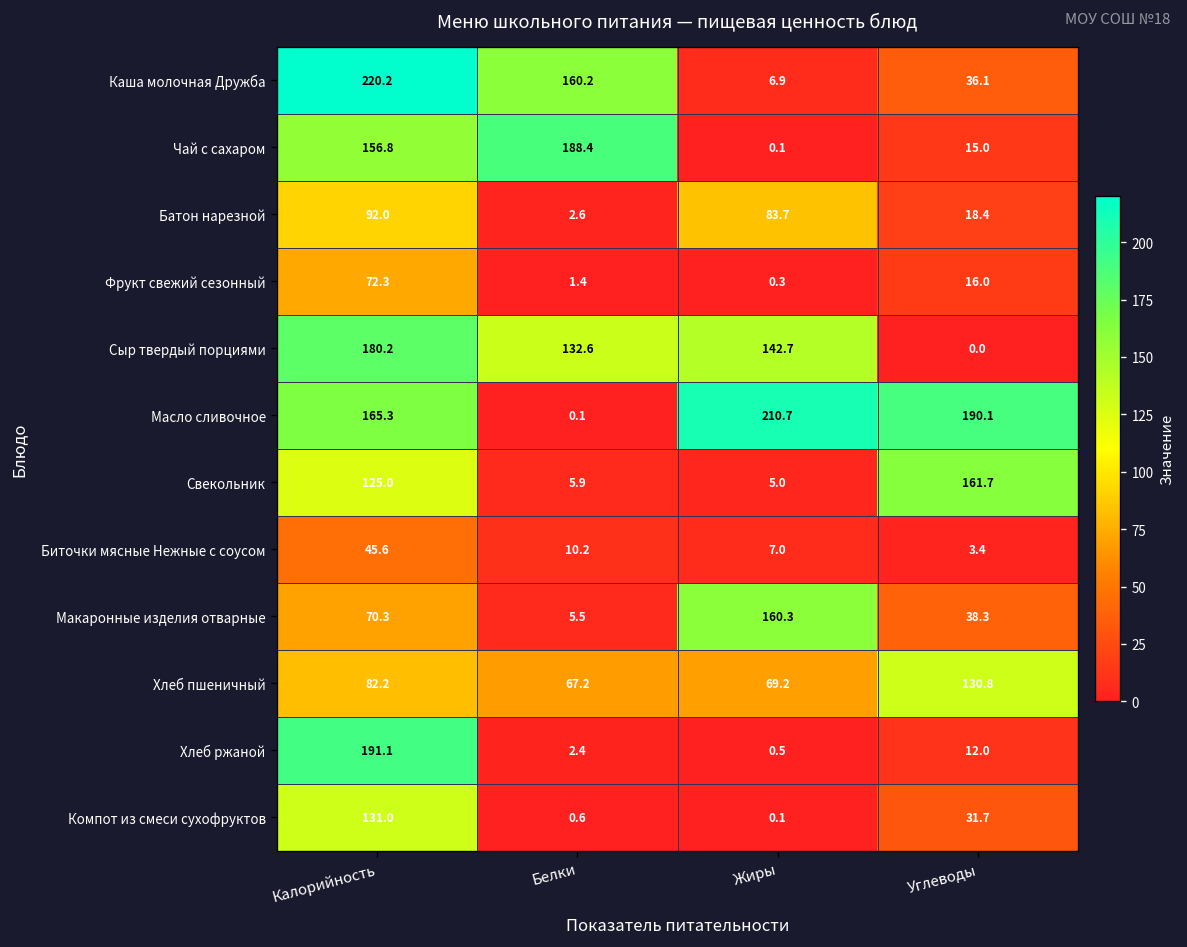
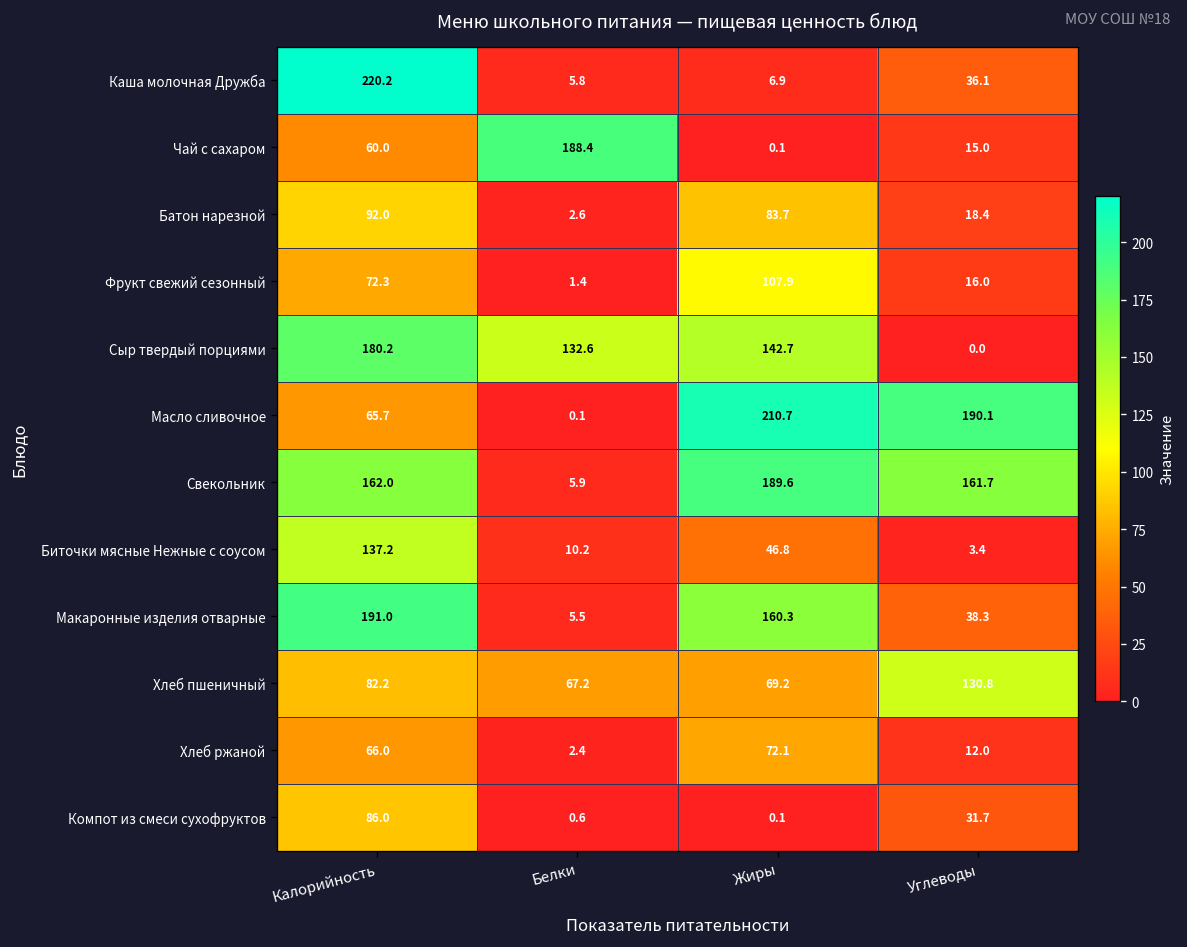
  {
    "Каша молочная Дружба": {
      "Калорийность": 220.2,
-     "Белки": 160.2,
+     "Белки": 5.8,
      "Жиры": 6.9,
      "Углеводы": 36.1
    },
    "Чай с сахаром": {
-     "Калорийность": 156.8,
+     "Калорийность": 60.0,
      "Белки": 188.4,
      "Жиры": 0.1,
      "Углеводы": 15.0
    },
    "Батон нарезной": {
      "Калорийность": 92.0,
      "Белки": 2.6,
      "Жиры": 83.7,
      "Углеводы": 18.4
    },
    "Фрукт свежий сезонный": {
      "Калорийность": 72.3,
      "Белки": 1.4,
-     "Жиры": 0.3,
+     "Жиры": 107.9,
      "Углеводы": 16.0
    },
    "Сыр твердый порциями": {
      "Калорийность": 180.2,
      "Белки": 132.6,
      "Жиры": 142.7,
      "Углеводы": 0.0
    },
    "Масло сливочное": {
-     "Калорийность": 165.3,
+     "Калорийность": 65.7,
      "Белки": 0.1,
      "Жиры": 210.7,
      "Углеводы": 190.1
    },
    "Свекольник": {
-     "Калорийность": 125.0,
+     "Калорийность": 162.0,
      "Белки": 5.9,
-     "Жиры": 5.0,
+     "Жиры": 189.6,
      "Углеводы": 161.7
    },
    "Биточки мясные Нежные с соусом": {
-     "Калорийность": 45.6,
+     "Калорийность": 137.2,
      "Белки": 10.2,
-     "Жиры": 7.0,
+     "Жиры": 46.8,
      "Углеводы": 3.4
    },
    "Макаронные изделия отварные": {
-     "Калорийность": 70.3,
+     "Калорийность": 191.0,
      "Белки": 5.5,
      "Жиры": 160.3,
      "Углеводы": 38.3
    },
    "Хлеб пшеничный": {
      "Калорийность": 82.2,
      "Белки": 67.2,
      "Жиры": 69.2,
      "Углеводы": 130.8
    },
    "Хлеб ржаной": {
-     "Калорийность": 191.1,
+     "Калорийность": 66.0,
      "Белки": 2.4,
-     "Жиры": 0.5,
+     "Жиры": 72.1,
      "Углеводы": 12.0
    },
    "Компот из смеси сухофруктов": {
-     "Калорийность": 131.0,
+     "Калорийность": 86.0,
      "Белки": 0.6,
      "Жиры": 0.1,
      "Углеводы": 31.7
    }
  }
